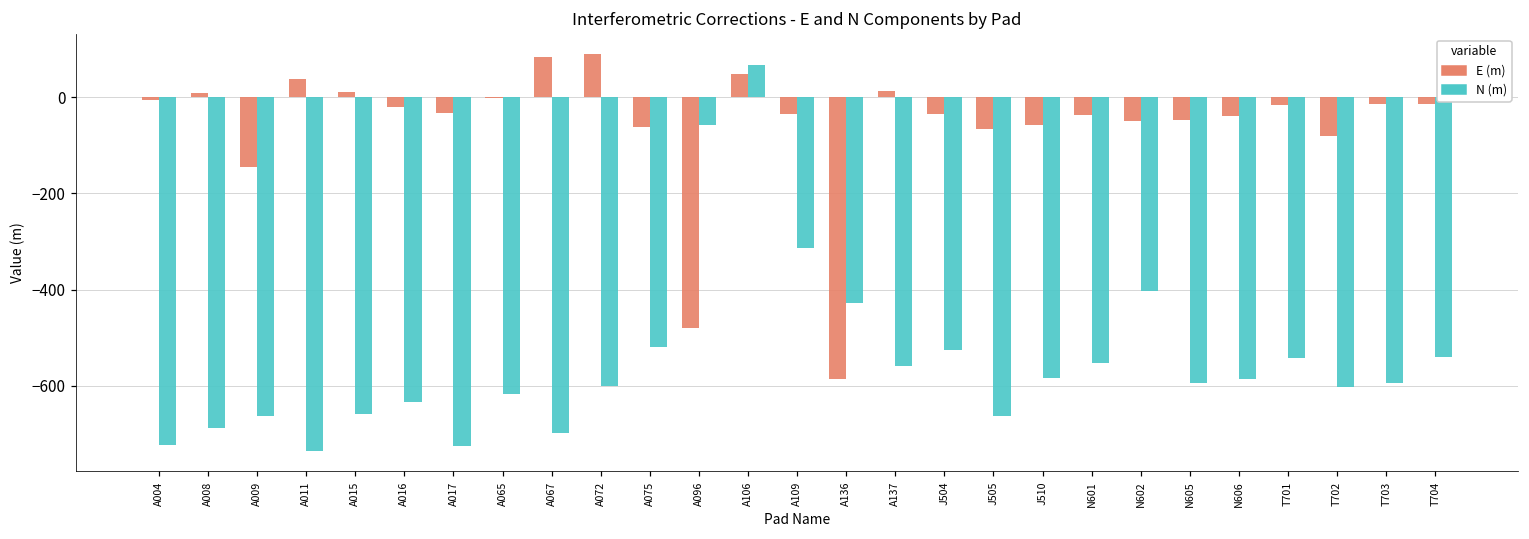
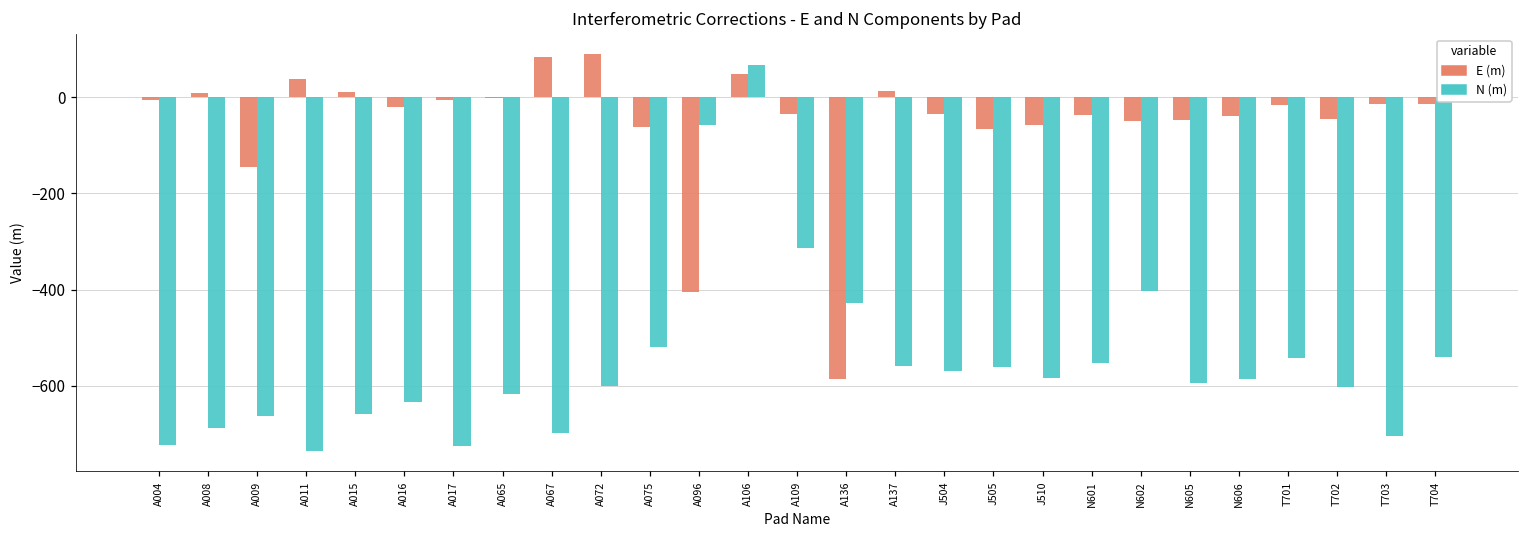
  {
    "E (m)": {
      "A008": 10,
      "A009": -140,
      "A011": 40,
      "A015": 10,
      "A016": -20,
-     "A017": -30,
+     "A017": -10,
      "A067": 80,
      "A072": 90,
      "A075": -60,
-     "A096": -480,
+     "A096": -410,
      "A106": 50,
      "A109": -30,
      "A136": -590,
      "A137": 10,
      "J504": -40,
      "J505": -70,
      "J510": -60,
      "N601": -40,
      "N602": -50,
      "N605": -50,
      "N606": -40,
      "T701": -20,
-     "T702": -80,
+     "T702": -50,
      "T703": -20,
      "T704": -20
    },
    "N (m)": {
      "A004": -720,
      "A008": -690,
      "A009": -660,
      "A011": -740,
      "A015": -660,
      "A016": -630,
      "A017": -730,
      "A065": -620,
      "A067": -700,
      "A072": -600,
      "A075": -520,
      "A096": -60,
      "A106": 70,
      "A109": -310,
      "A136": -430,
      "A137": -560,
-     "J504": -530,
-     "J505": -660,
+     "J504": -570,
+     "J505": -560,
      "J510": -580,
      "N601": -550,
      "N602": -400,
      "N605": -600,
      "N606": -590,
      "T701": -540,
      "T702": -600,
-     "T703": -600,
+     "T703": -700,
      "T704": -540
    }
  }
